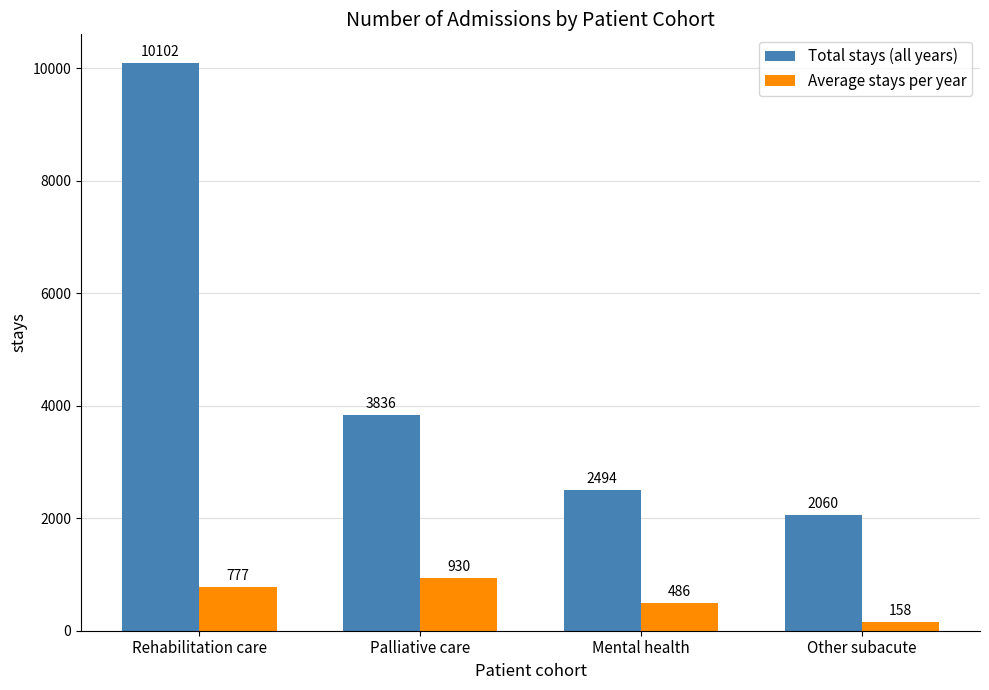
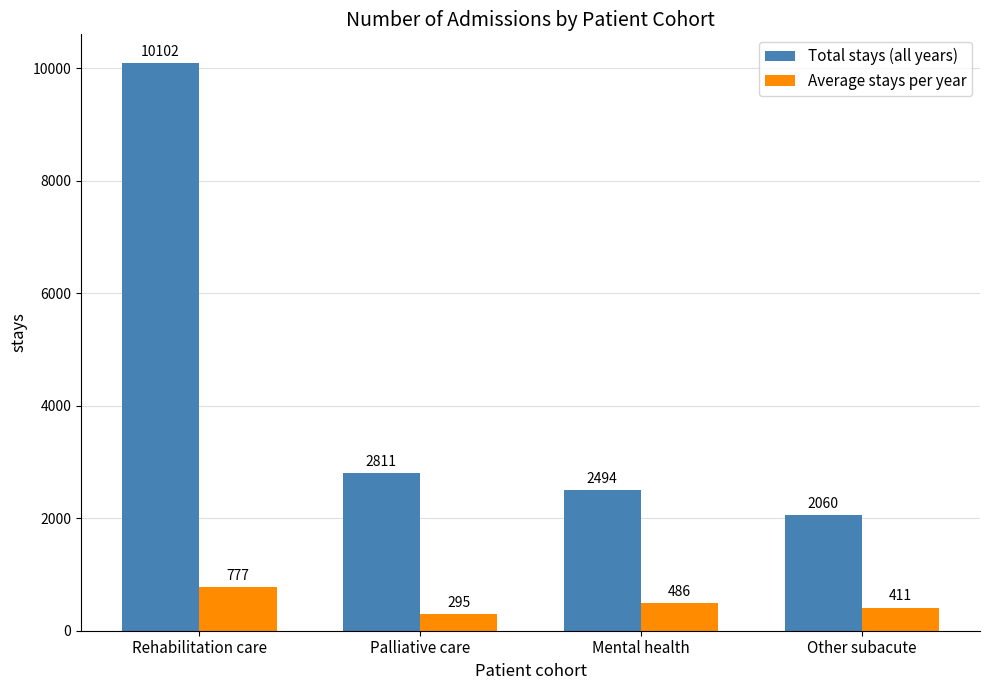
  {
    "Total stays (all years)": {
      "Rehabilitation care": 10102,
-     "Palliative care": 3836,
+     "Palliative care": 2811,
      "Mental health": 2494,
      "Other subacute": 2060
    },
    "Average stays per year": {
      "Rehabilitation care": 777,
-     "Palliative care": 930,
+     "Palliative care": 295,
      "Mental health": 486,
-     "Other subacute": 158
+     "Other subacute": 411
    }
  }
